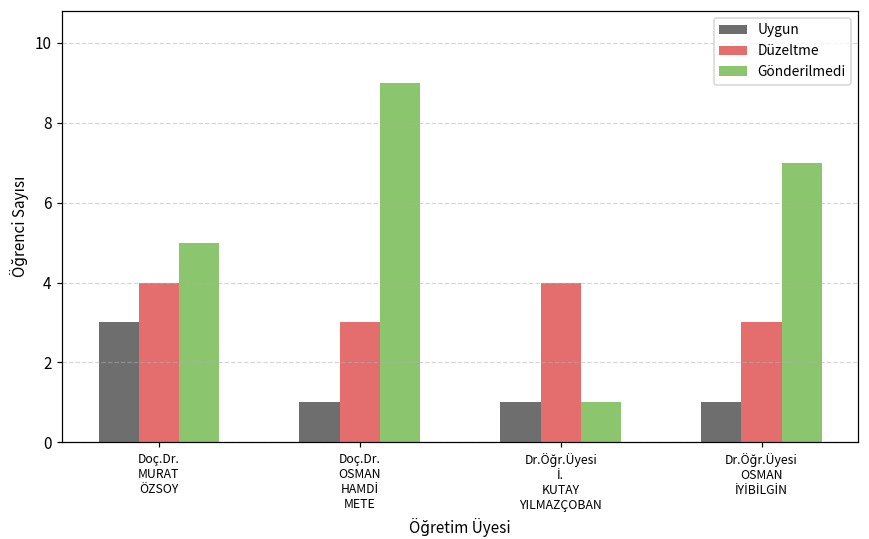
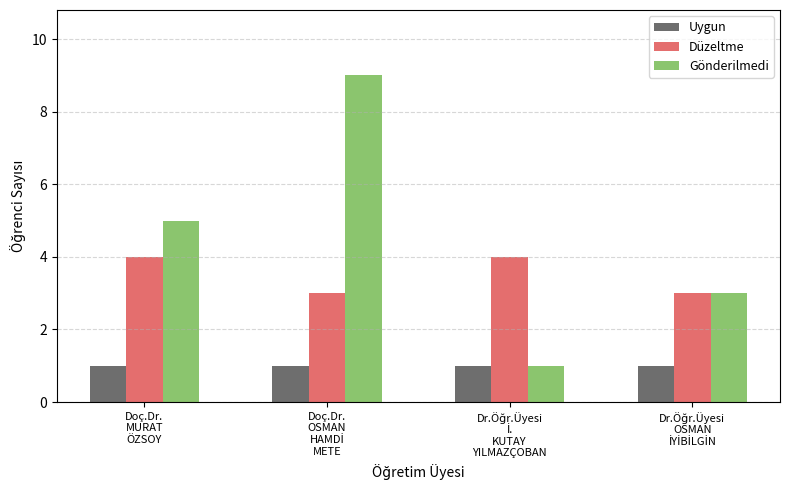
  {
    "Uygun": {
-     "Doç.Dr. MURAT ÖZSOY": 3,
+     "Doç.Dr. MURAT ÖZSOY": 1,
      "Doç.Dr. OSMAN HAMDİ METE": 1,
      "Dr.Öğr.Üyesi İ. KUTAY YILMAZÇOBAN": 1,
      "Dr.Öğr.Üyesi OSMAN İYİBİLGİN": 1
    },
    "Düzeltme": {
      "Doç.Dr. MURAT ÖZSOY": 4,
      "Doç.Dr. OSMAN HAMDİ METE": 3,
      "Dr.Öğr.Üyesi İ. KUTAY YILMAZÇOBAN": 4,
      "Dr.Öğr.Üyesi OSMAN İYİBİLGİN": 3
    },
    "Gönderilmedi": {
      "Doç.Dr. MURAT ÖZSOY": 5,
      "Doç.Dr. OSMAN HAMDİ METE": 9,
      "Dr.Öğr.Üyesi İ. KUTAY YILMAZÇOBAN": 1,
-     "Dr.Öğr.Üyesi OSMAN İYİBİLGİN": 7
+     "Dr.Öğr.Üyesi OSMAN İYİBİLGİN": 3
    }
  }
